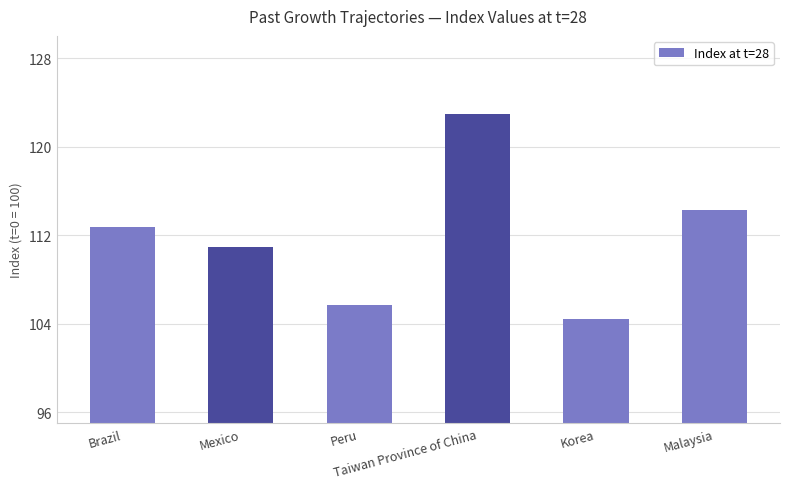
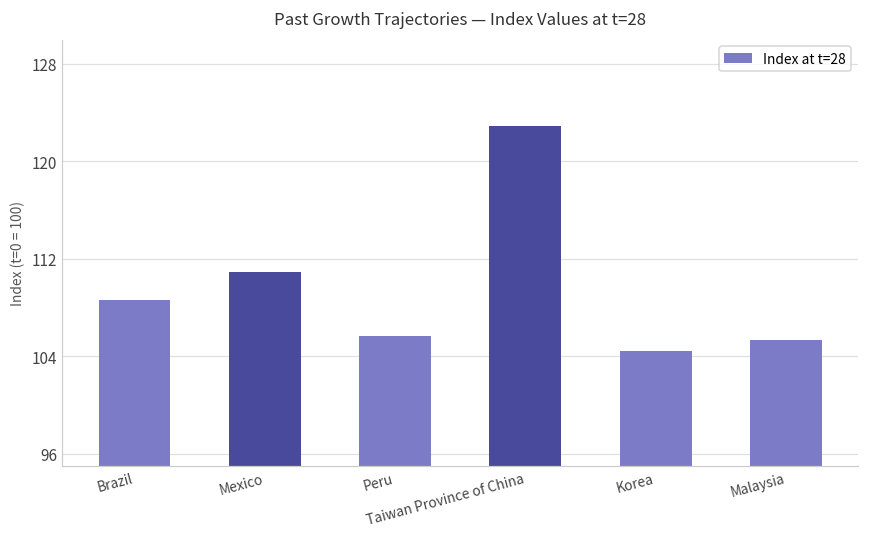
  {
-   "Brazil": 112.8,
+   "Brazil": 108.7,
    "Mexico": 110.9,
    "Peru": 105.7,
    "Taiwan Province of China": 122.9,
    "Korea": 104.4,
-   "Malaysia": 114.2
+   "Malaysia": 105.4
  }
